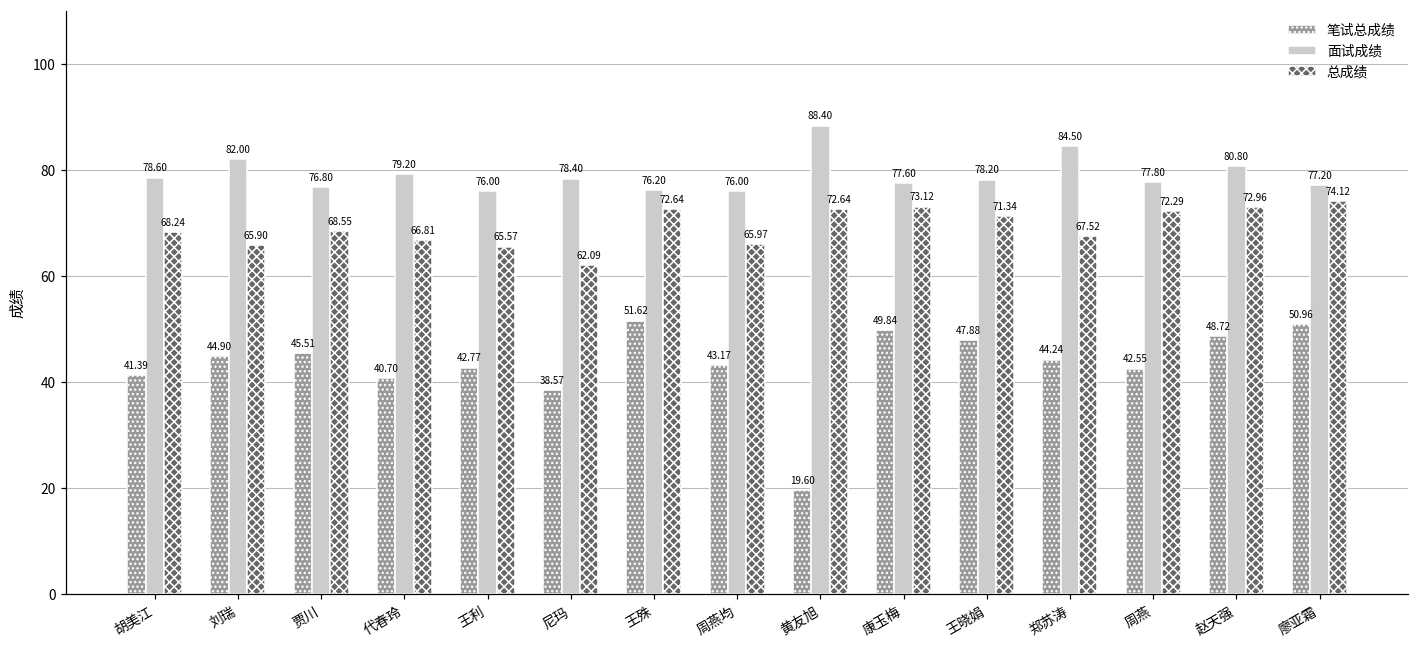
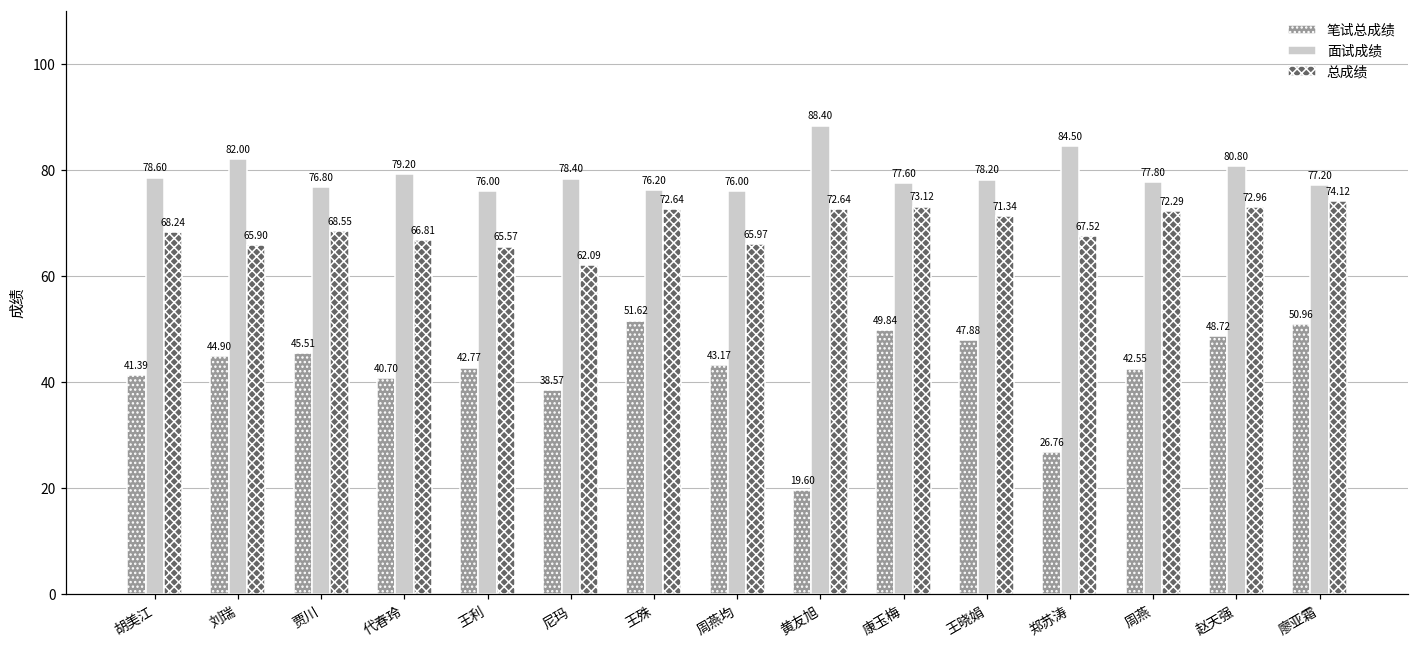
  {
    "笔试总成绩": {
      "胡美江": 41.39,
      "刘瑞": 44.90,
      "贾川": 45.51,
      "代春玲": 40.70,
      "王利": 42.77,
      "尼玛": 38.57,
      "王殊": 51.62,
      "周燕均": 43.17,
      "黄友旭": 19.60,
      "康玉梅": 49.84,
      "王晓娟": 47.88,
-     "郑苏涛": 44.24,
+     "郑苏涛": 26.76,
      "周燕": 42.55,
      "赵天强": 48.72,
      "廖亚霜": 50.96
    },
    "面试成绩": {
      "胡美江": 78.60,
      "刘瑞": 82.00,
      "贾川": 76.80,
      "代春玲": 79.20,
      "王利": 76.00,
      "尼玛": 78.40,
      "王殊": 76.20,
      "周燕均": 76.00,
      "黄友旭": 88.40,
      "康玉梅": 77.60,
      "王晓娟": 78.20,
      "郑苏涛": 84.50,
      "周燕": 77.80,
      "赵天强": 80.80,
      "廖亚霜": 77.20
    },
    "总成绩": {
      "胡美江": 68.24,
      "刘瑞": 65.90,
      "贾川": 68.55,
      "代春玲": 66.81,
      "王利": 65.57,
      "尼玛": 62.09,
      "王殊": 72.64,
      "周燕均": 65.97,
      "黄友旭": 72.64,
      "康玉梅": 73.12,
      "王晓娟": 71.34,
      "郑苏涛": 67.52,
      "周燕": 72.29,
      "赵天强": 72.96,
      "廖亚霜": 74.12
    }
  }
